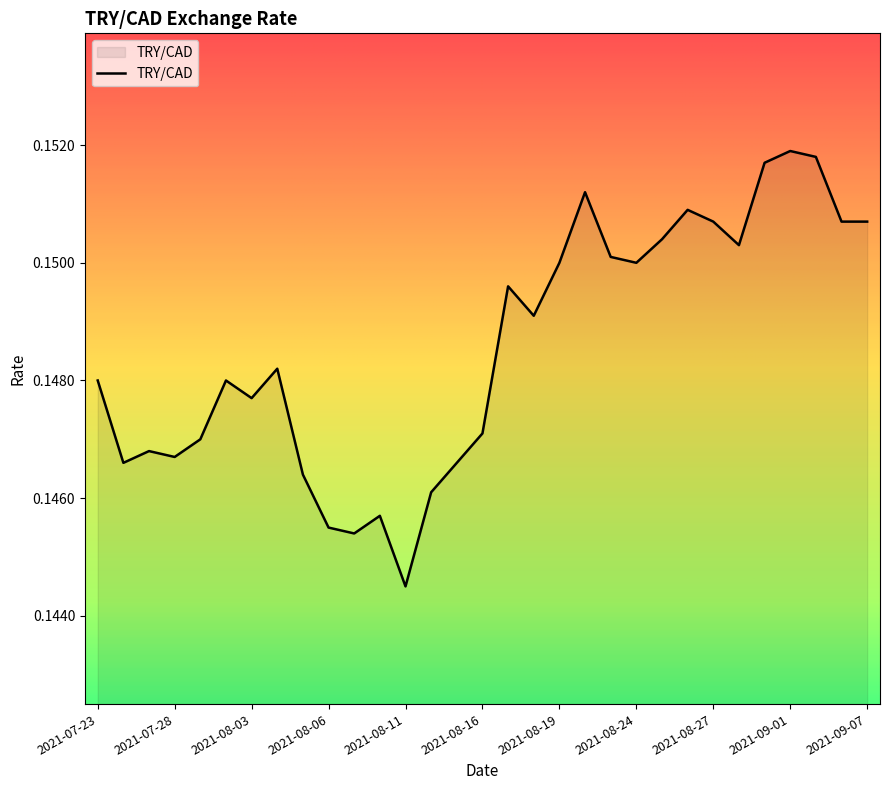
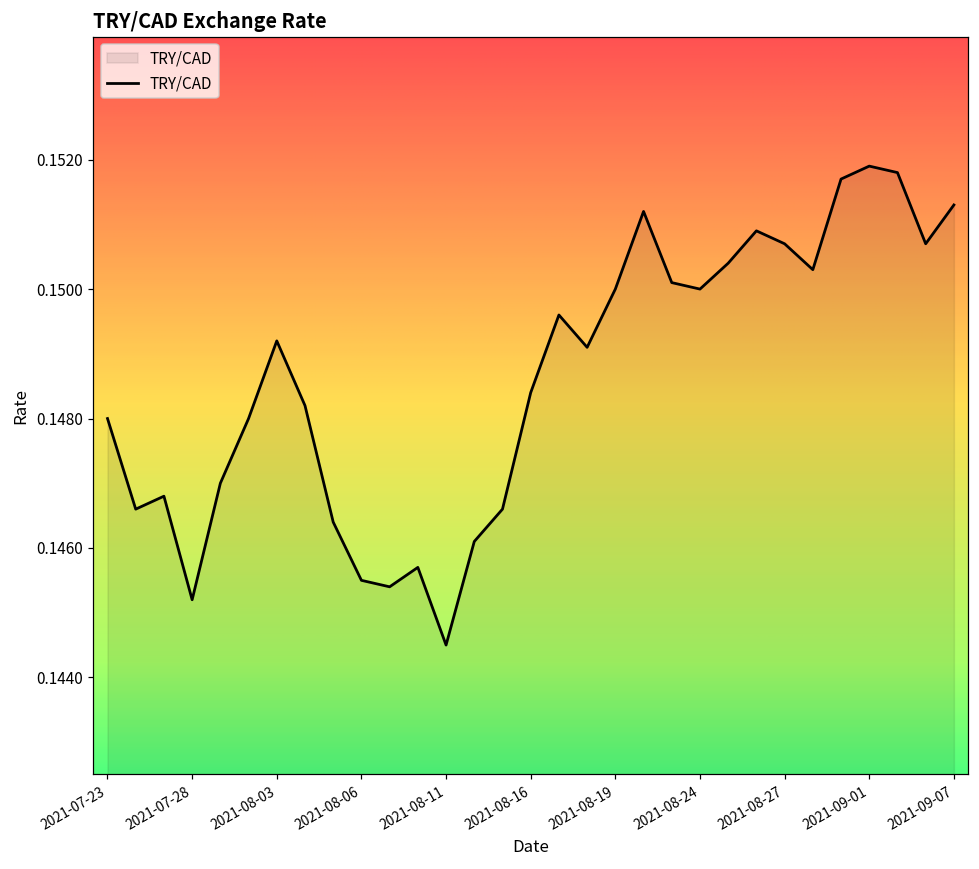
  {
    "2021-07-23": 0.1480,
-   "2021-07-28": 0.1467,
-   "2021-08-03": 0.1477,
+   "2021-07-28": 0.1452,
+   "2021-08-03": 0.1492,
    "2021-08-06": 0.1455,
    "2021-08-11": 0.1445,
-   "2021-08-16": 0.1471,
+   "2021-08-16": 0.1484,
    "2021-08-19": 0.1500,
    "2021-08-24": 0.1500,
    "2021-08-27": 0.1507,
    "2021-09-01": 0.1519,
-   "2021-09-07": 0.1507
+   "2021-09-07": 0.1513
  }
